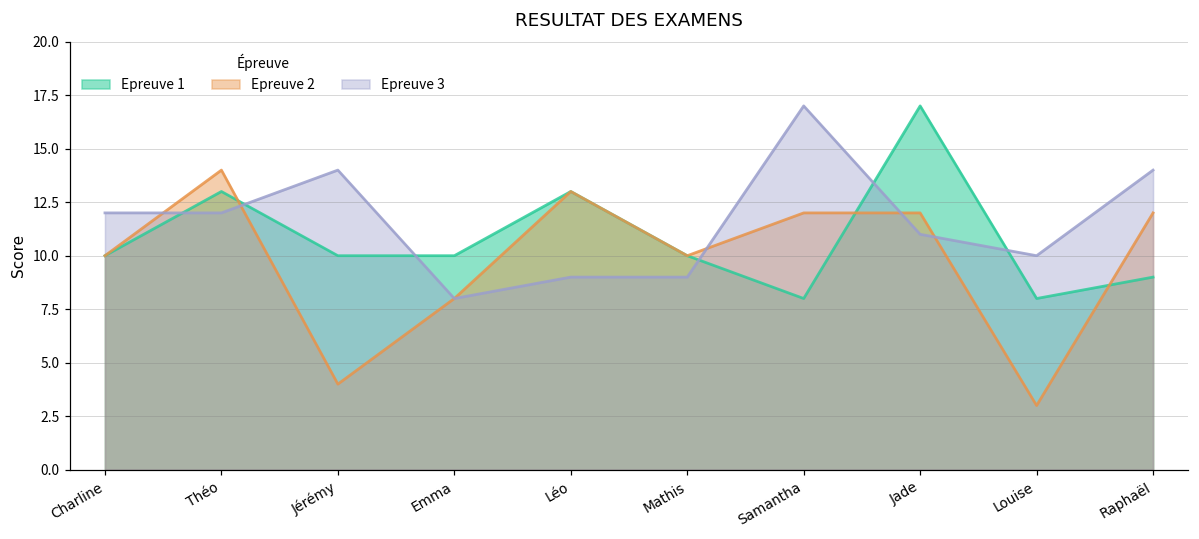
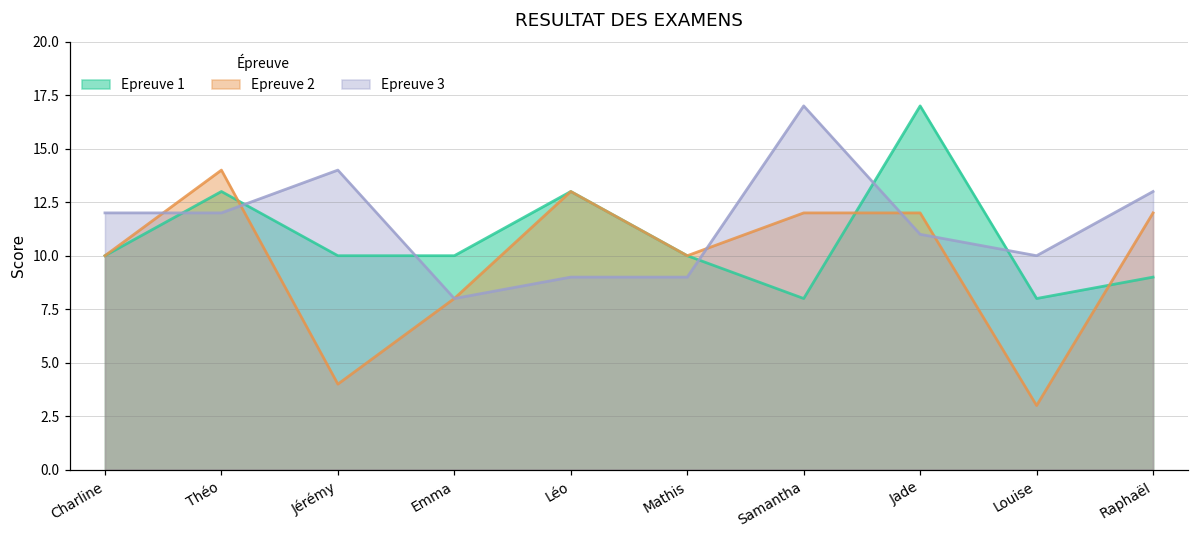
  {
    "Epreuve 1": {
      "Théo": 13,
      "Jérémy": 10,
      "Emma": 10,
      "Samantha": 8,
      "Jade": 17,
      "Louise": 8,
      "Raphaël": 9
    },
    "Epreuve 2": {
      "Théo": 14,
      "Jérémy": 4,
      "Samantha": 12,
      "Jade": 12,
      "Louise": 3,
      "Raphaël": 12
    },
    "Epreuve 3": {
      "Charline": 12,
      "Théo": 12,
      "Jérémy": 14,
      "Léo": 9,
      "Mathis": 9,
      "Samantha": 17,
      "Jade": 11,
      "Louise": 10,
-     "Raphaël": 14
+     "Raphaël": 13
    }
  }
